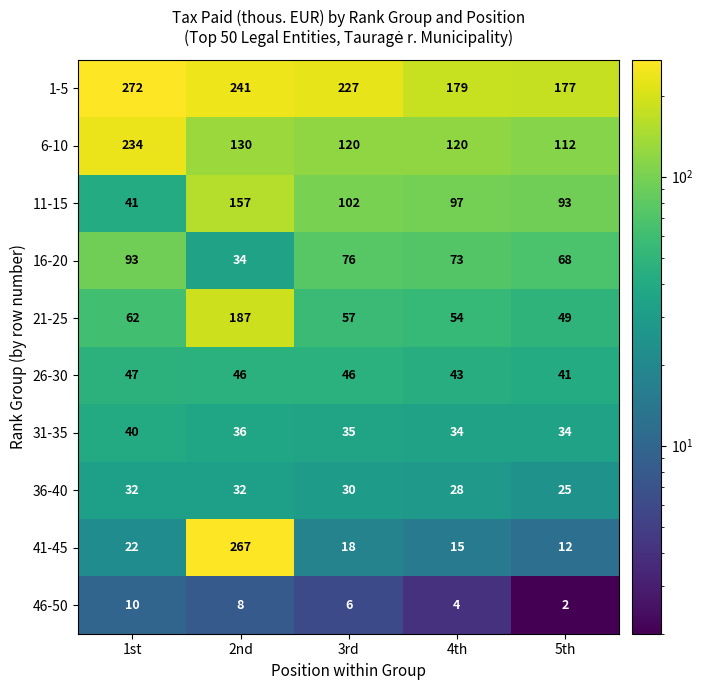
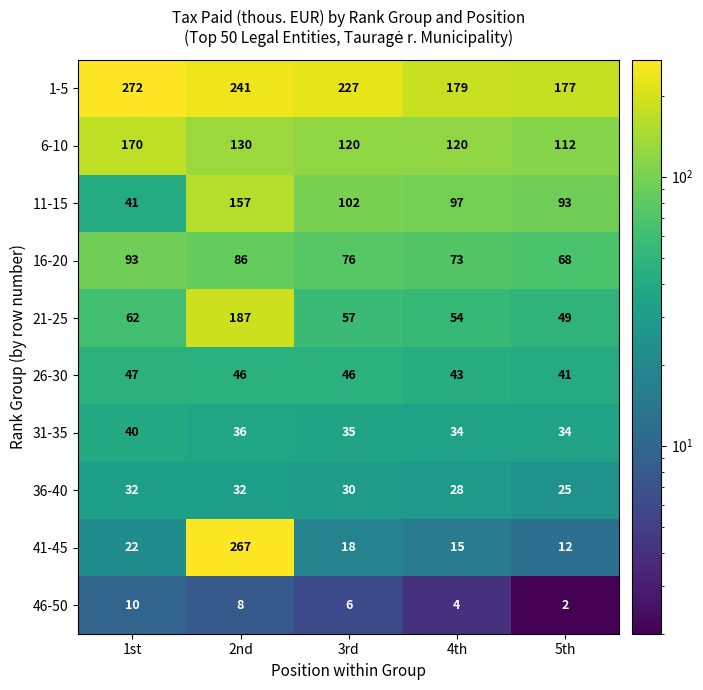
  {
    "1-5": {
      "1st": 272,
      "2nd": 241,
      "3rd": 227,
      "4th": 179,
      "5th": 177
    },
    "6-10": {
-     "1st": 234,
+     "1st": 170,
      "2nd": 130,
      "3rd": 120,
      "4th": 120,
      "5th": 112
    },
    "11-15": {
      "1st": 41,
      "2nd": 157,
      "3rd": 102,
      "4th": 97,
      "5th": 93
    },
    "16-20": {
      "1st": 93,
-     "2nd": 34,
+     "2nd": 86,
      "3rd": 76,
      "4th": 73,
      "5th": 68
    },
    "21-25": {
      "1st": 62,
      "2nd": 187,
      "3rd": 57,
      "4th": 54,
      "5th": 49
    },
    "26-30": {
      "1st": 47,
      "2nd": 46,
      "3rd": 46,
      "4th": 43,
      "5th": 41
    },
    "31-35": {
      "1st": 40,
      "2nd": 36,
      "3rd": 35,
      "4th": 34,
      "5th": 34
    },
    "36-40": {
      "1st": 32,
      "2nd": 32,
      "3rd": 30,
      "4th": 28,
      "5th": 25
    },
    "41-45": {
      "1st": 22,
      "2nd": 267,
      "3rd": 18,
      "4th": 15,
      "5th": 12
    },
    "46-50": {
      "1st": 10,
      "2nd": 8,
      "3rd": 6,
      "4th": 4,
      "5th": 2
    }
  }
